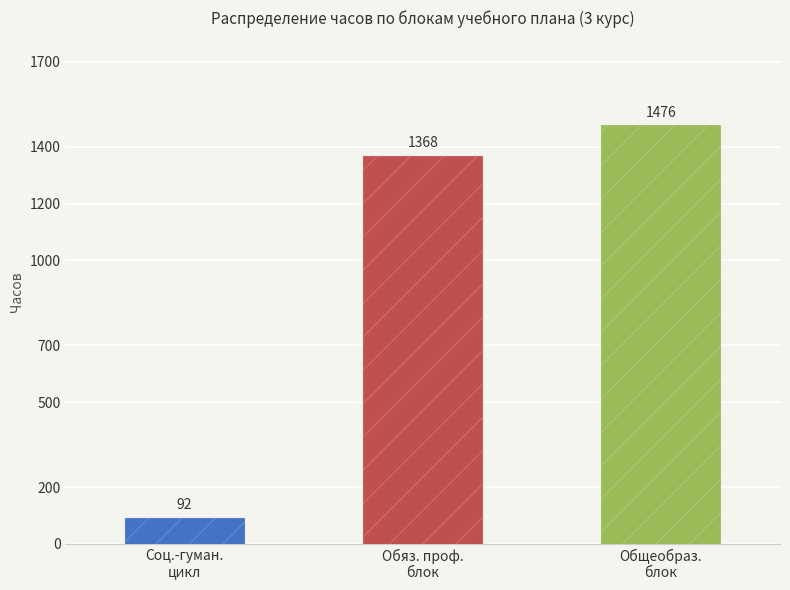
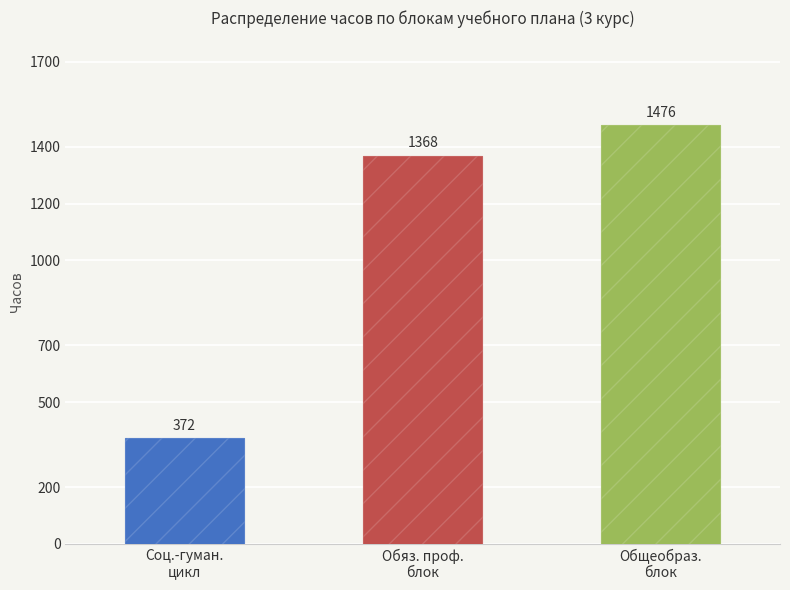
  {
-   "Соц.-гуман. цикл": 92,
+   "Соц.-гуман. цикл": 372,
    "Обяз. проф. блок": 1368,
    "Общеобраз. блок": 1476
  }
